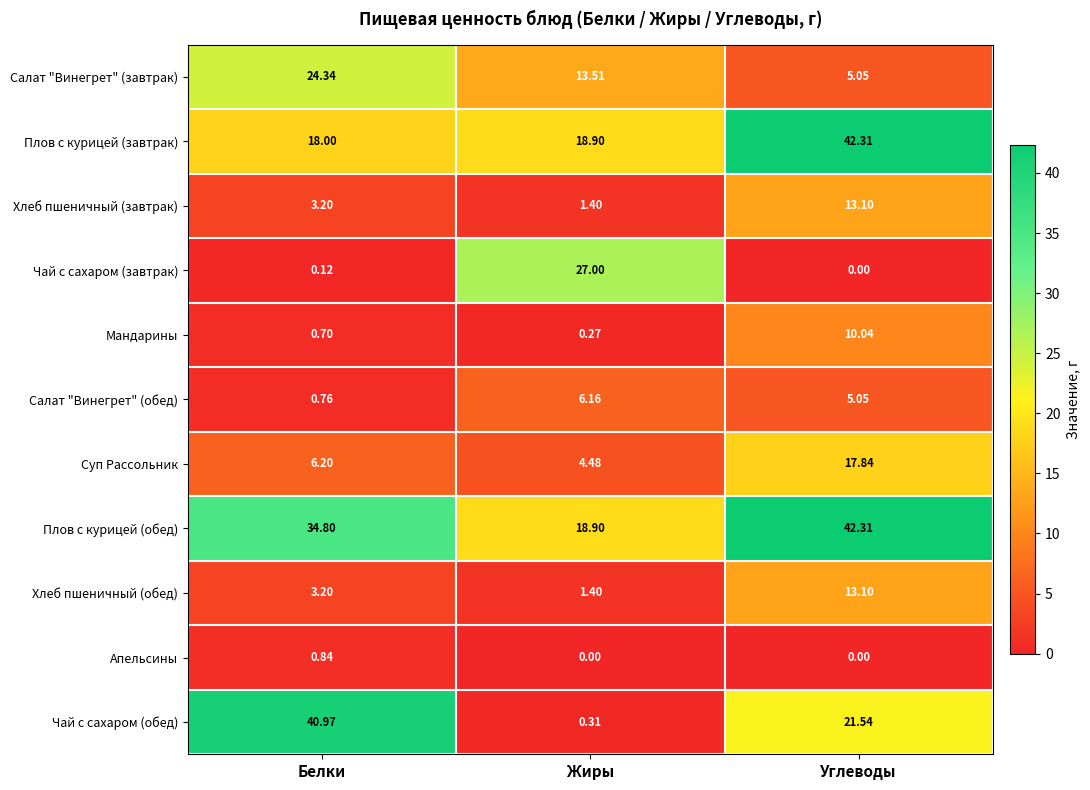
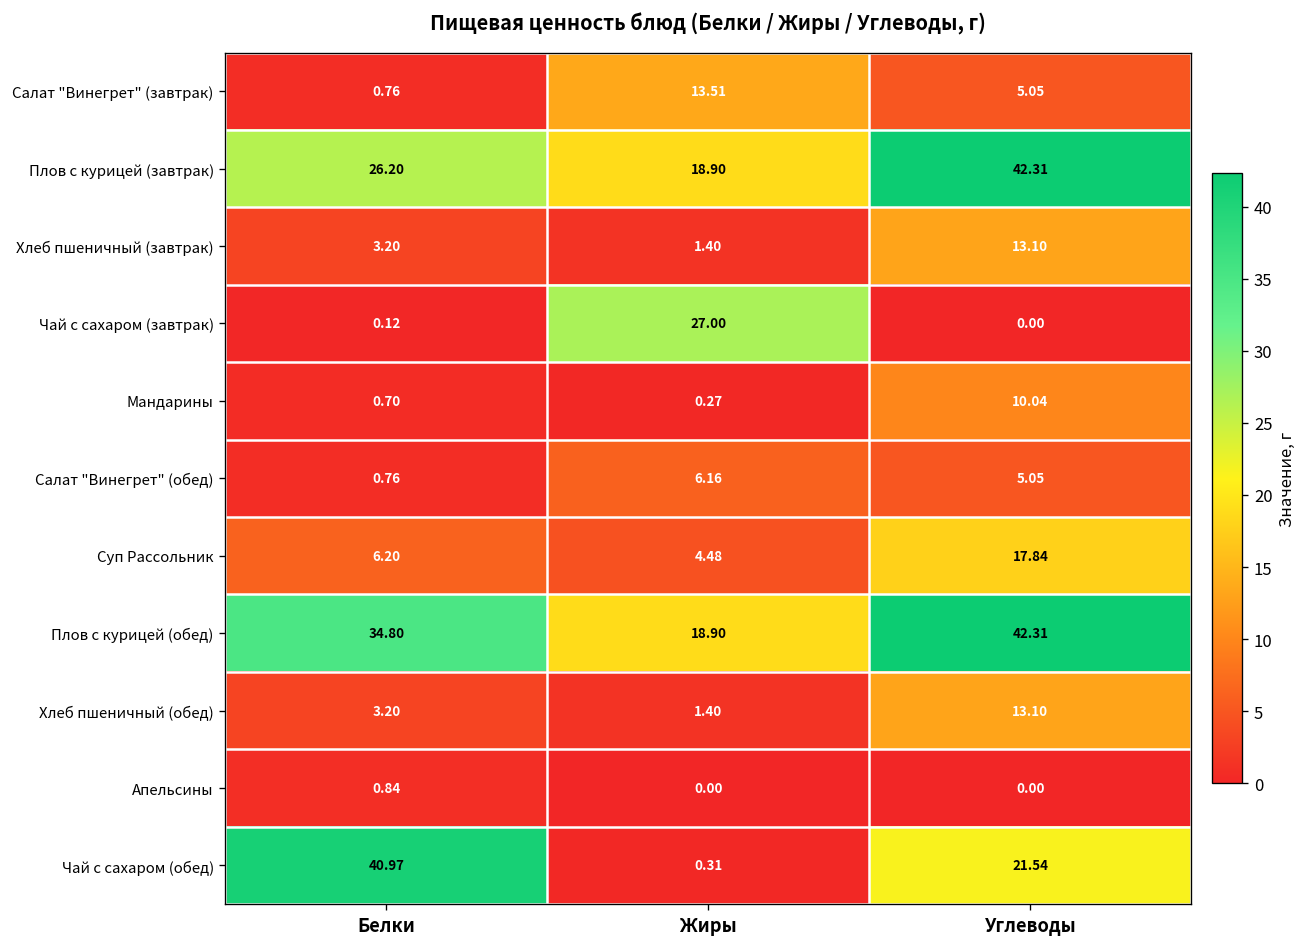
  {
    "Салат \"Винегрет\" (завтрак)": {
-     "Белки": 24.34,
+     "Белки": 0.76,
      "Жиры": 13.51,
      "Углеводы": 5.05
    },
    "Плов с курицей (завтрак)": {
-     "Белки": 18.00,
+     "Белки": 26.20,
      "Жиры": 18.90,
      "Углеводы": 42.31
    },
    "Хлеб пшеничный (завтрак)": {
      "Белки": 3.20,
      "Жиры": 1.40,
      "Углеводы": 13.10
    },
    "Чай с сахаром (завтрак)": {
      "Белки": 0.12,
      "Жиры": 27.00,
      "Углеводы": 0.00
    },
    "Мандарины": {
      "Белки": 0.70,
      "Жиры": 0.27,
      "Углеводы": 10.04
    },
    "Салат \"Винегрет\" (обед)": {
      "Белки": 0.76,
      "Жиры": 6.16,
      "Углеводы": 5.05
    },
    "Суп Рассольник": {
      "Белки": 6.20,
      "Жиры": 4.48,
      "Углеводы": 17.84
    },
    "Плов с курицей (обед)": {
      "Белки": 34.80,
      "Жиры": 18.90,
      "Углеводы": 42.31
    },
    "Хлеб пшеничный (обед)": {
      "Белки": 3.20,
      "Жиры": 1.40,
      "Углеводы": 13.10
    },
    "Апельсины": {
      "Белки": 0.84,
      "Жиры": 0.00,
      "Углеводы": 0.00
    },
    "Чай с сахаром (обед)": {
      "Белки": 40.97,
      "Жиры": 0.31,
      "Углеводы": 21.54
    }
  }
